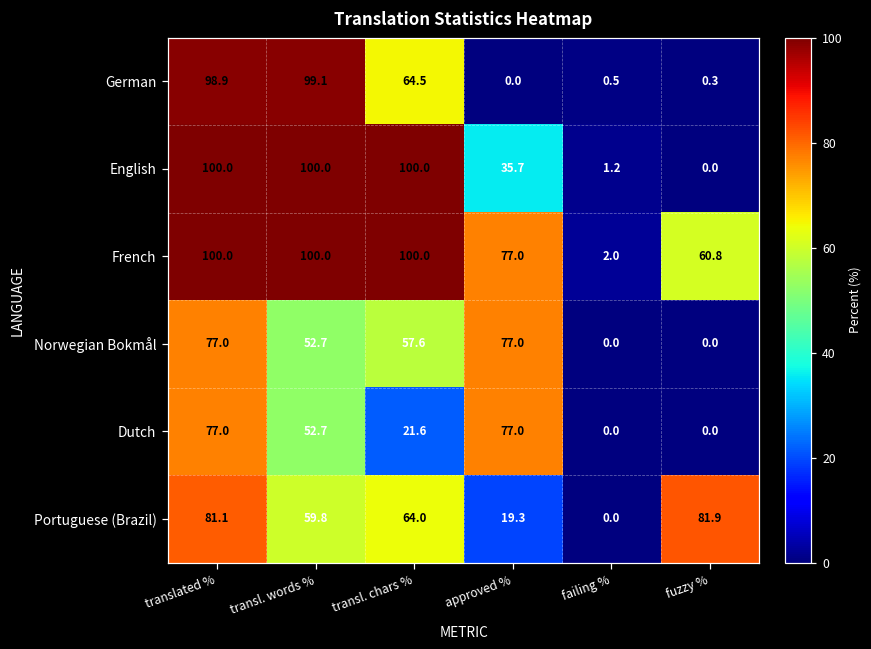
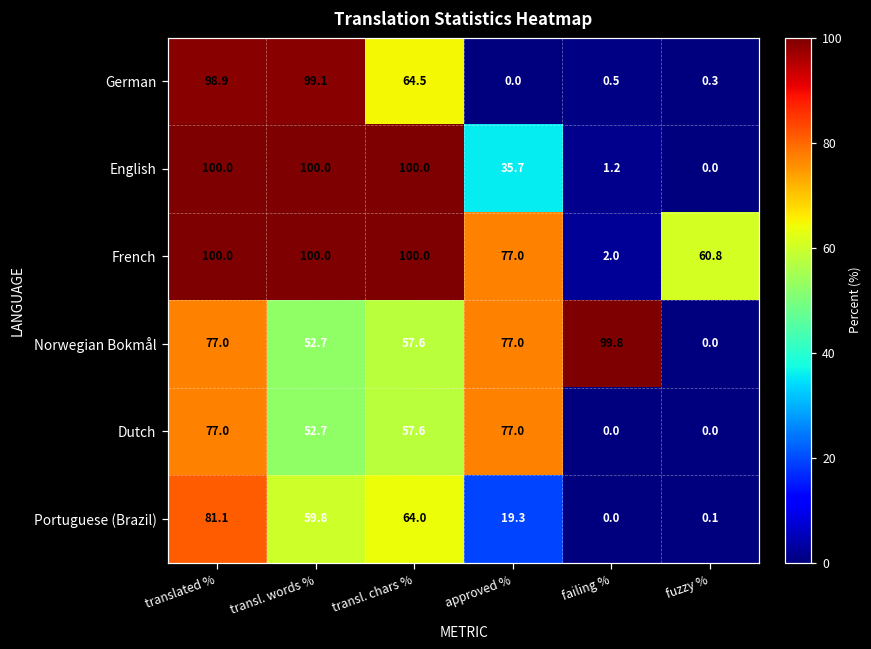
  {
    "German": {
      "translated %": 98.9,
      "transl. words %": 99.1,
      "transl. chars %": 64.5,
      "approved %": 0.0,
      "failing %": 0.5,
      "fuzzy %": 0.3
    },
    "English": {
      "translated %": 100.0,
      "transl. words %": 100.0,
      "transl. chars %": 100.0,
      "approved %": 35.7,
      "failing %": 1.2,
      "fuzzy %": 0.0
    },
    "French": {
      "translated %": 100.0,
      "transl. words %": 100.0,
      "transl. chars %": 100.0,
      "approved %": 77.0,
      "failing %": 2.0,
      "fuzzy %": 60.8
    },
    "Norwegian Bokmål": {
      "translated %": 77.0,
      "transl. words %": 52.7,
      "transl. chars %": 57.6,
      "approved %": 77.0,
-     "failing %": 0.0,
+     "failing %": 99.8,
      "fuzzy %": 0.0
    },
    "Dutch": {
      "translated %": 77.0,
      "transl. words %": 52.7,
-     "transl. chars %": 21.6,
+     "transl. chars %": 57.6,
      "approved %": 77.0,
      "failing %": 0.0,
      "fuzzy %": 0.0
    },
    "Portuguese (Brazil)": {
      "translated %": 81.1,
      "transl. words %": 59.8,
      "transl. chars %": 64.0,
      "approved %": 19.3,
      "failing %": 0.0,
-     "fuzzy %": 81.9
+     "fuzzy %": 0.1
    }
  }
